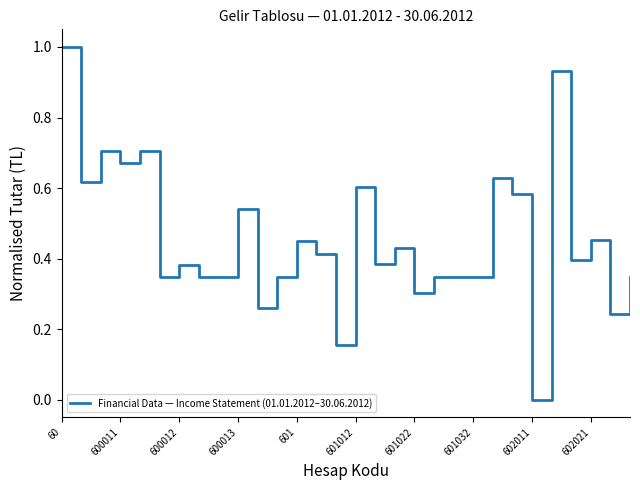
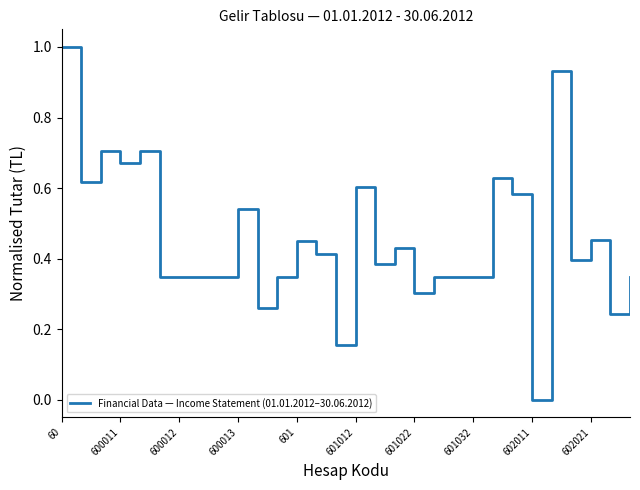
  {
    "60": 1.00,
    "600011": 0.67,
-   "600012": 0.38,
+   "600012": 0.35,
    "600013": 0.54,
    "601": 0.45,
    "601012": 0.60,
    "601022": 0.30,
    "601032": 0.35,
    "602011": 0.00,
    "602021": 0.45
  }
